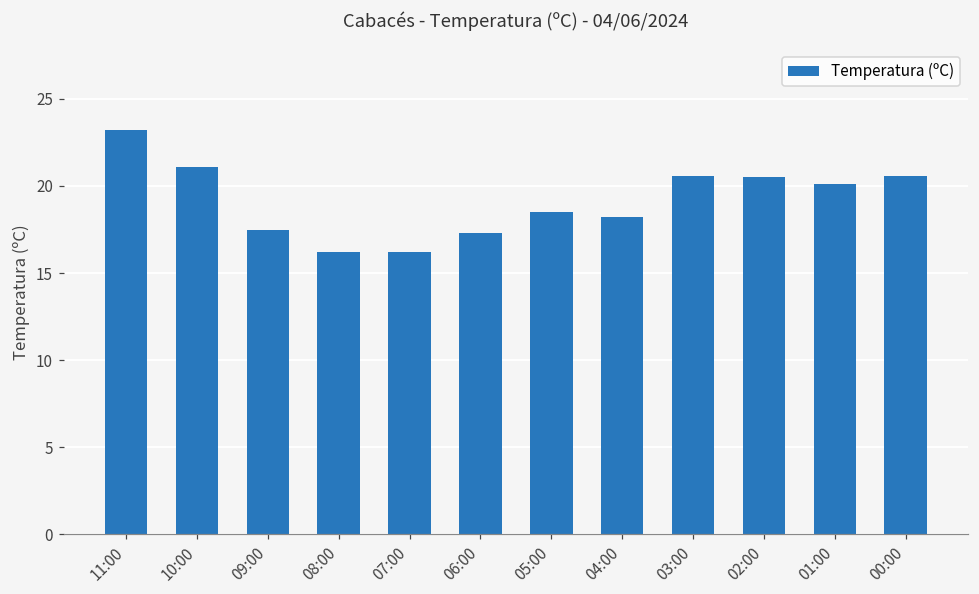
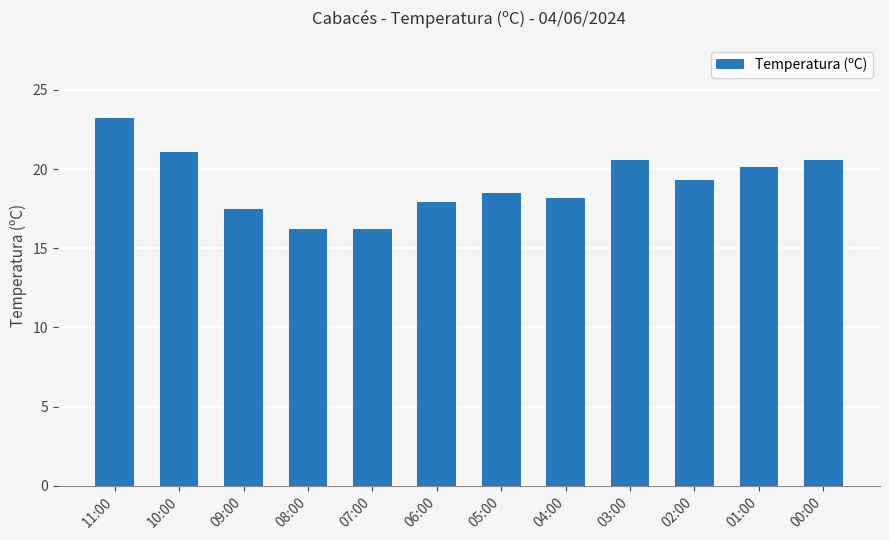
  {
    "11:00": 23.2,
    "10:00": 21.1,
    "09:00": 17.5,
    "08:00": 16.2,
    "07:00": 16.2,
-   "06:00": 17.3,
+   "06:00": 17.9,
    "05:00": 18.5,
    "04:00": 18.2,
    "03:00": 20.6,
-   "02:00": 20.5,
+   "02:00": 19.3,
    "01:00": 20.1,
    "00:00": 20.6
  }
